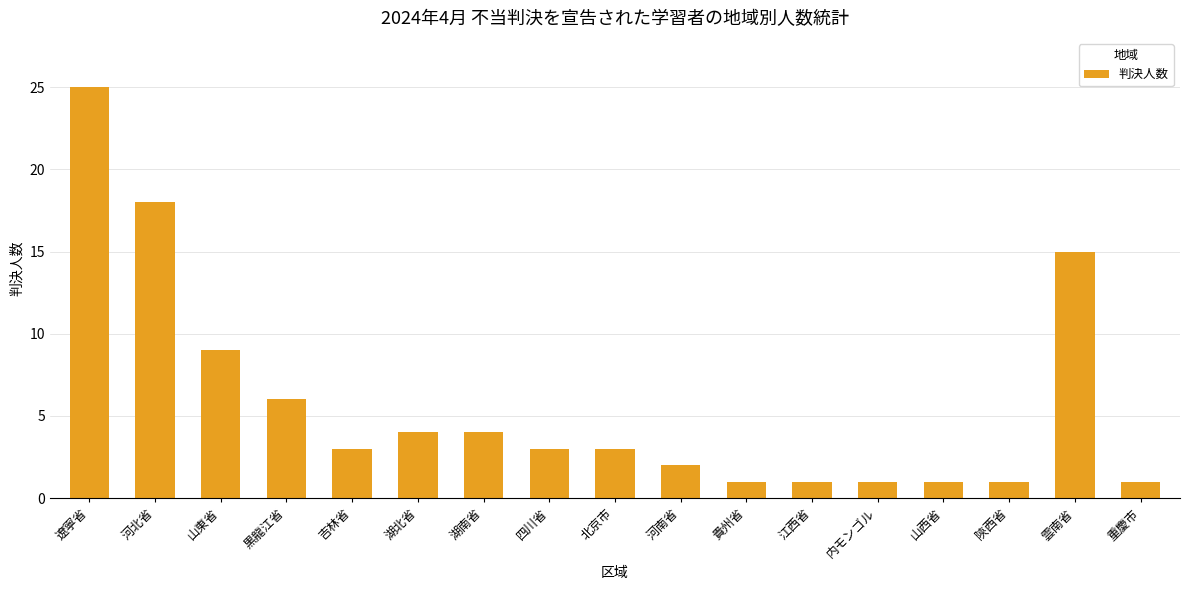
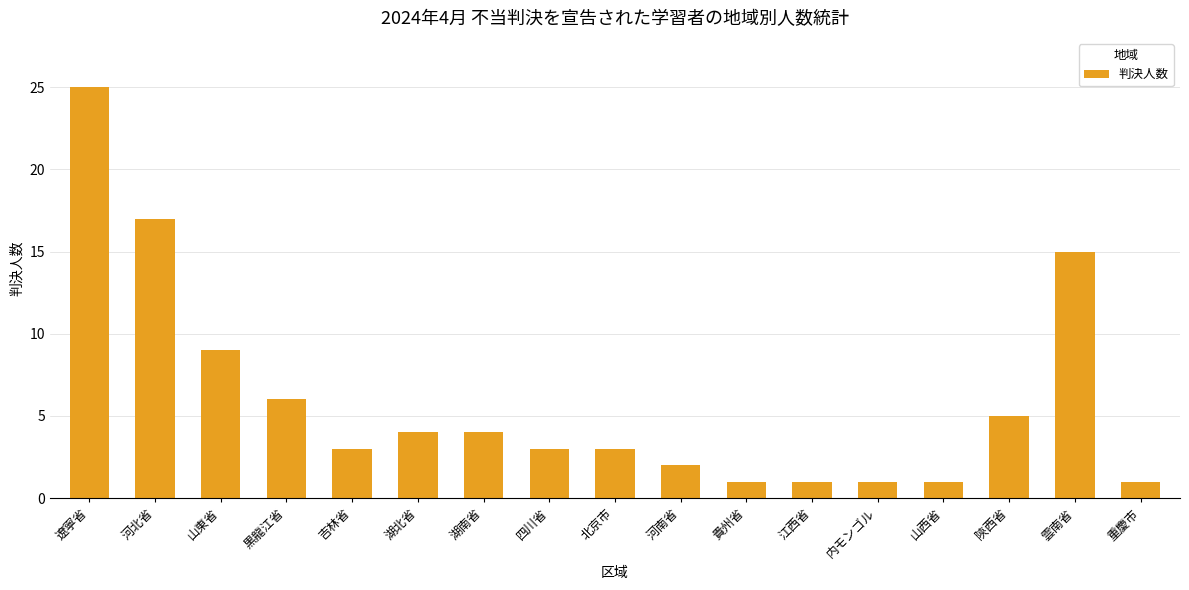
  {
    "遼寧省": 25,
-   "河北省": 18,
+   "河北省": 17,
    "山東省": 9,
    "黒龍江省": 6,
    "吉林省": 3,
    "湖北省": 4,
    "湖南省": 4,
    "四川省": 3,
    "北京市": 3,
    "河南省": 2,
    "貴州省": 1,
    "江西省": 1,
    "内モンゴル": 1,
    "山西省": 1,
-   "陝西省": 1,
+   "陝西省": 5,
    "雲南省": 15,
    "重慶市": 1
  }
